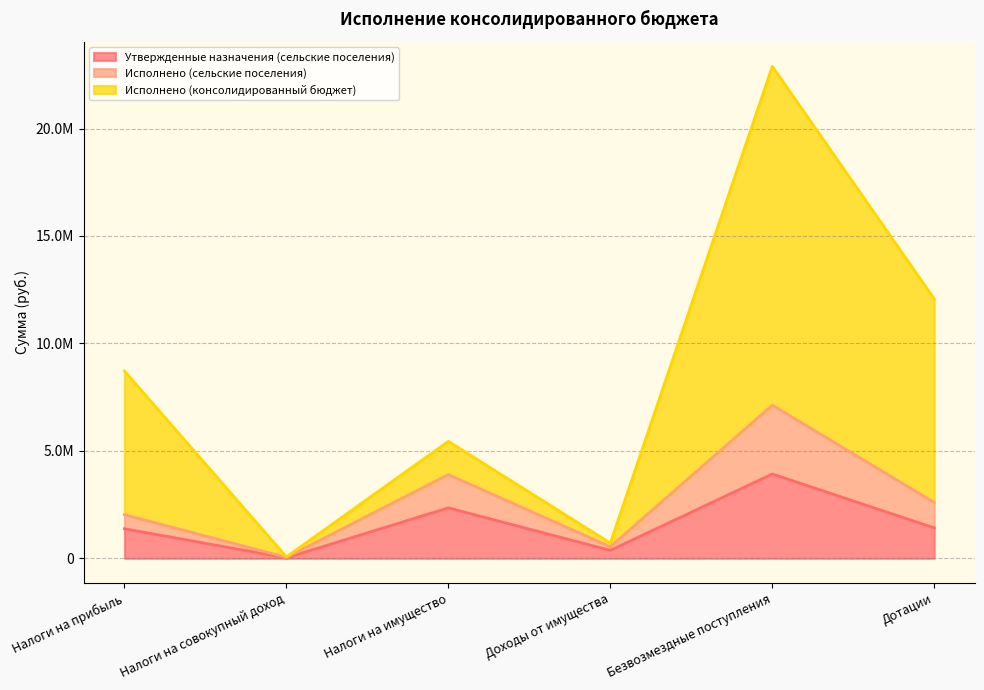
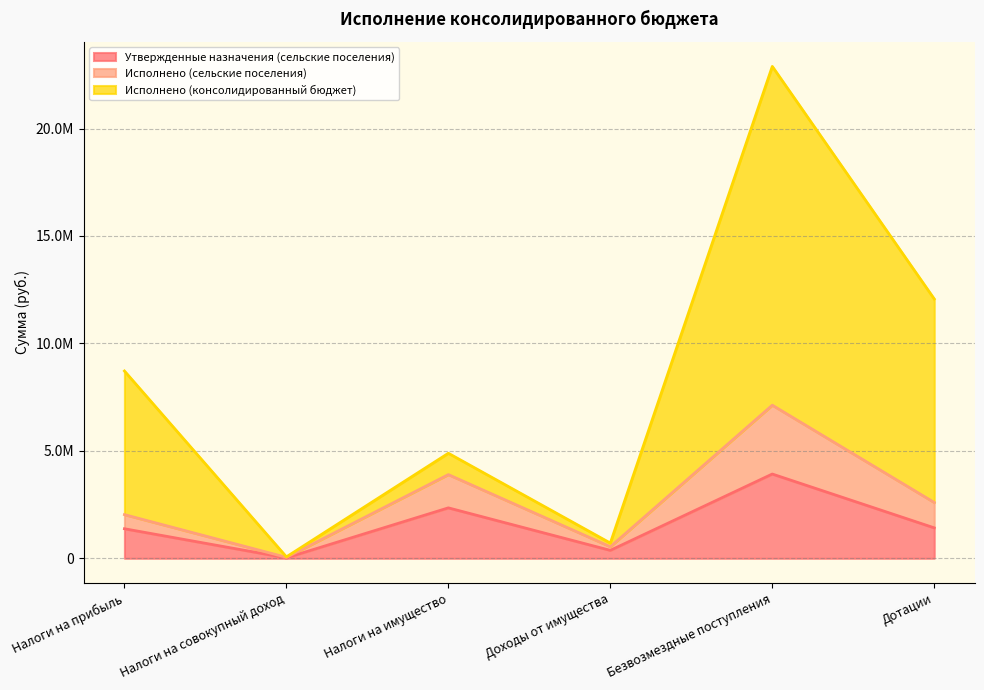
  {
    "Исполнено (консолидированный бюджет)": {
      "Налоги на прибыль": 6700000,
-     "Налоги на имущество": 1500000,
+     "Налоги на имущество": 1000000,
      "Доходы от имущества": 200000,
      "Безвозмездные поступления": 15800000,
      "Дотации": 9500000
    }
  }
